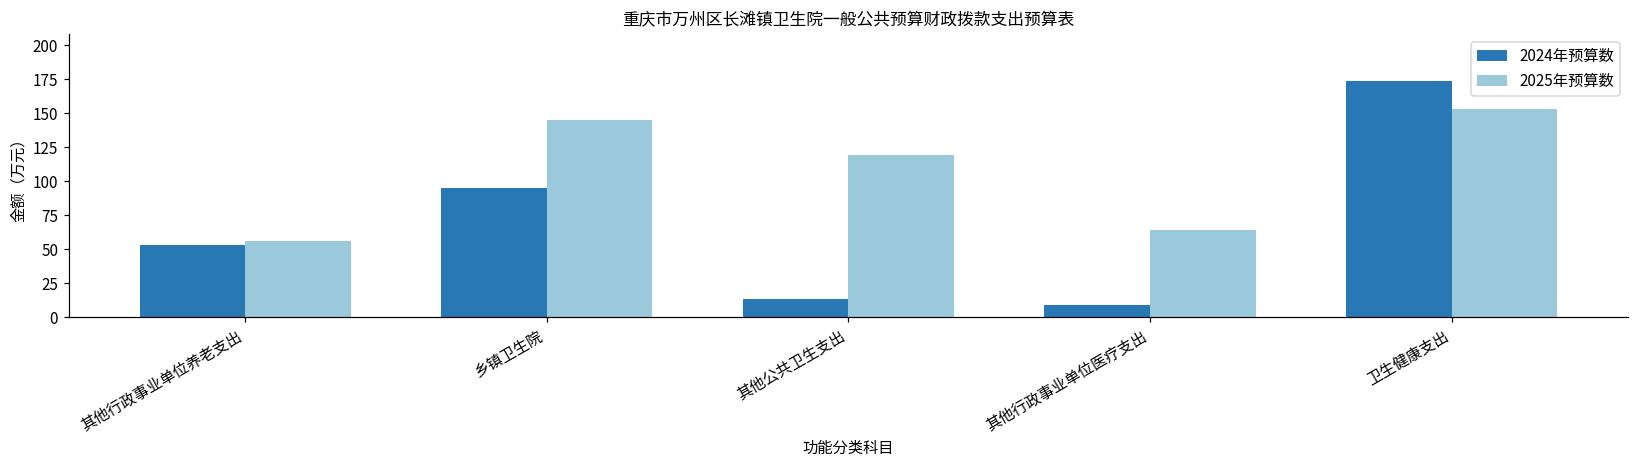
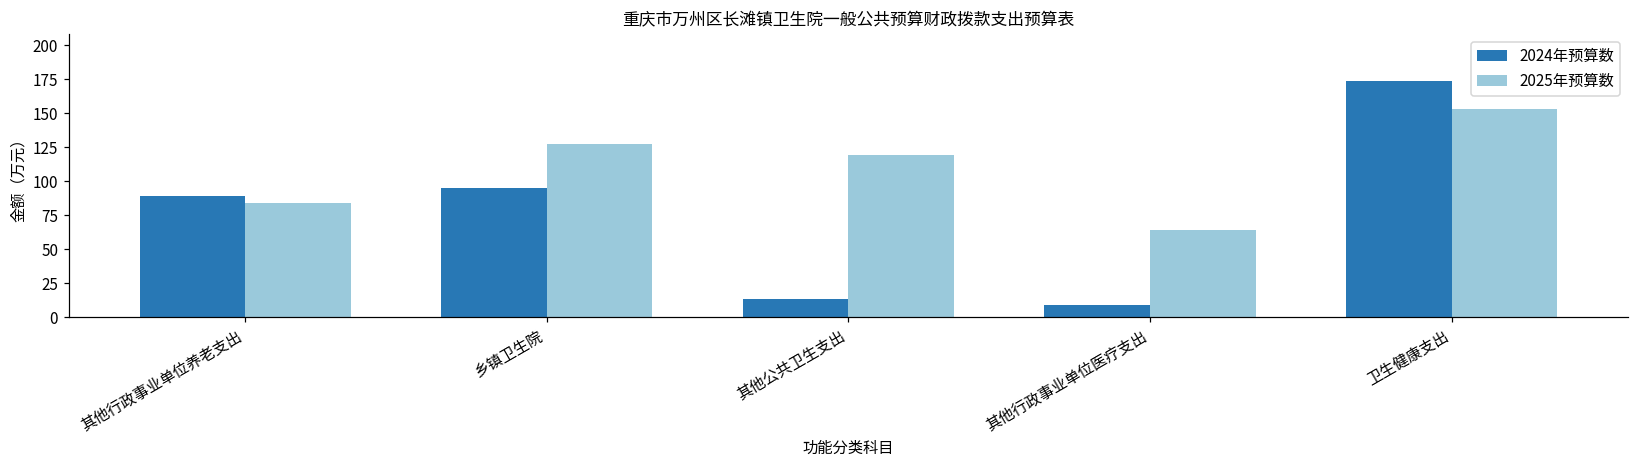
  {
    "2024年预算数": {
-     "其他行政事业单位养老支出": 53,
+     "其他行政事业单位养老支出": 89,
      "乡镇卫生院": 95,
      "其他公共卫生支出": 13,
      "其他行政事业单位医疗支出": 9,
      "卫生健康支出": 173
    },
    "2025年预算数": {
-     "其他行政事业单位养老支出": 56,
-     "乡镇卫生院": 145,
+     "其他行政事业单位养老支出": 84,
+     "乡镇卫生院": 127,
      "其他公共卫生支出": 119,
      "其他行政事业单位医疗支出": 64,
      "卫生健康支出": 153
    }
  }
